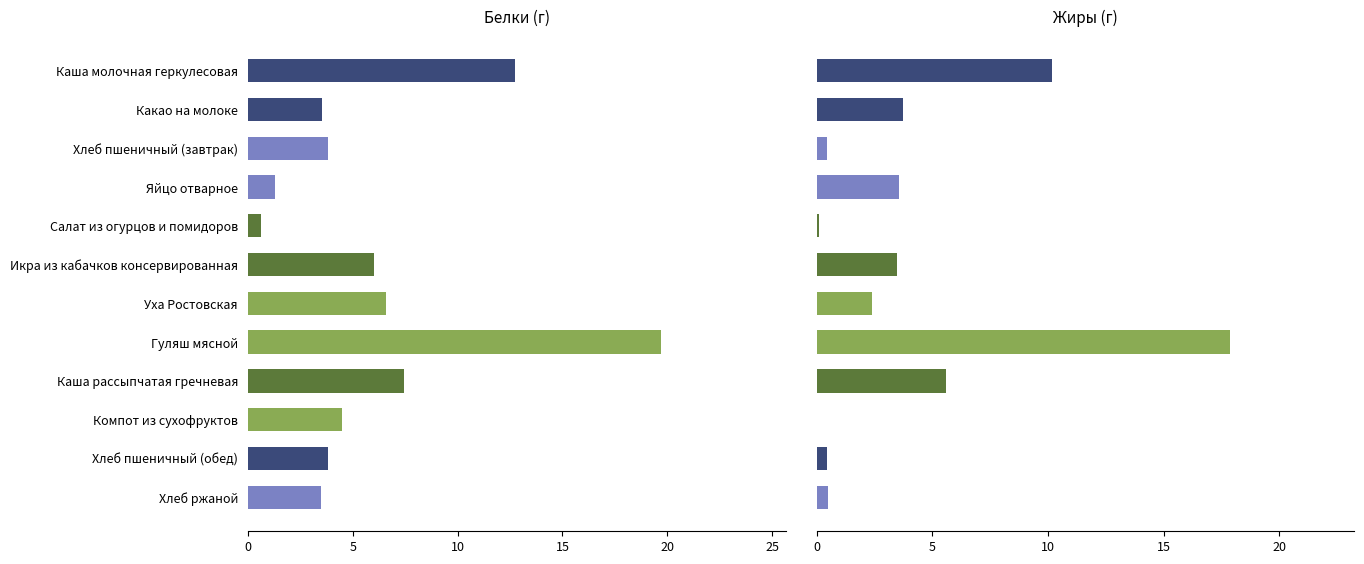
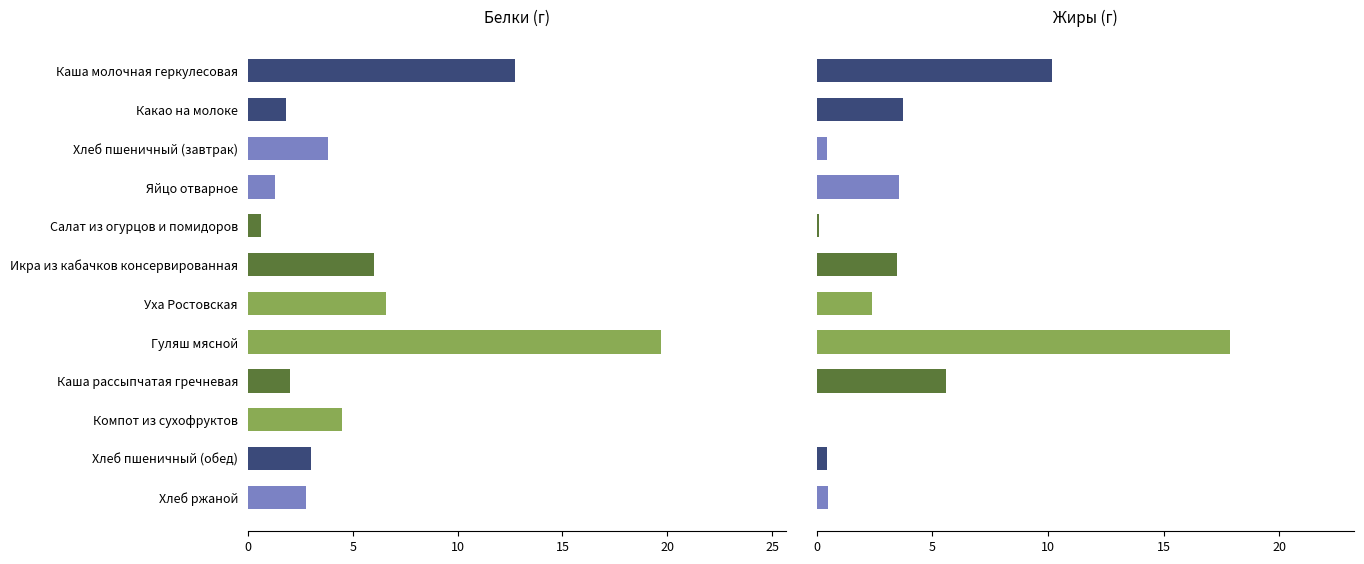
  {
    "Белки (г)": {
      "Каша молочная геркулесовая": 12.7,
-     "Какао на молоке": 3.5,
+     "Какао на молоке": 1.8,
      "Хлеб пшеничный (завтрак)": 3.8,
      "Яйцо отварное": 1.3,
      "Салат из огурцов и помидоров": 0.7,
      "Икра из кабачков консервированная": 6.0,
      "Уха Ростовская": 6.6,
      "Гуляш мясной": 19.7,
-     "Каша рассыпчатая гречневая": 7.5,
+     "Каша рассыпчатая гречневая": 2.0,
      "Компот из сухофруктов": 4.5,
-     "Хлеб пшеничный (обед)": 3.8,
-     "Хлеб ржаной": 3.5
+     "Хлеб пшеничный (обед)": 3.0,
+     "Хлеб ржаной": 2.8
    }
  }
